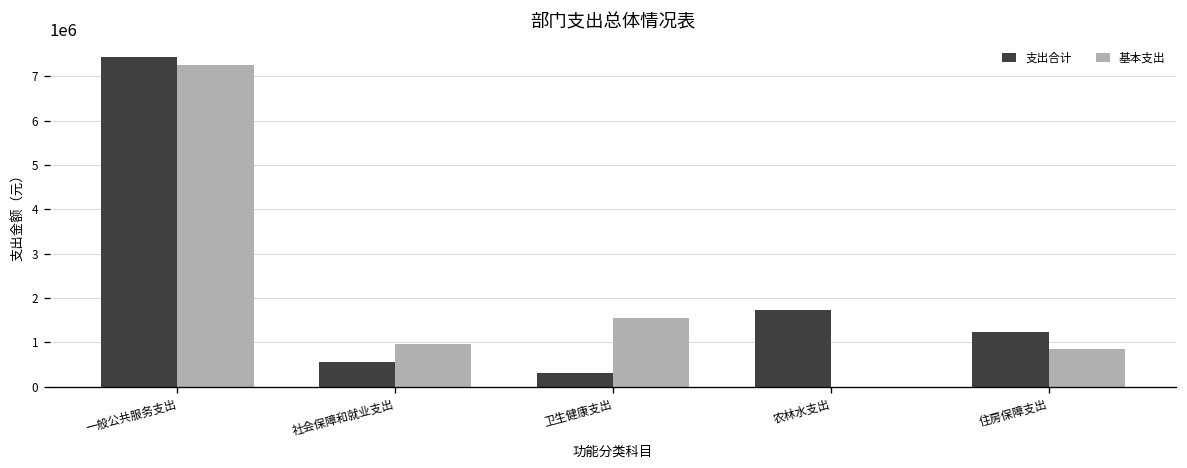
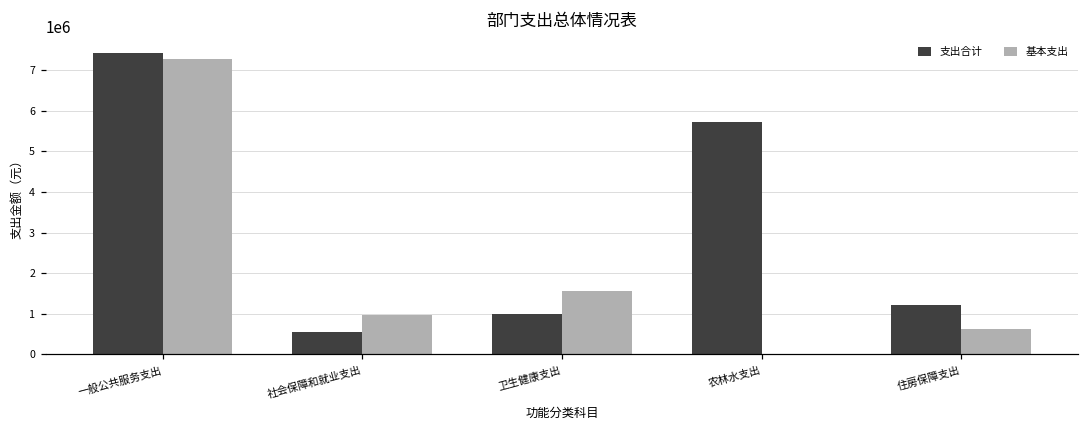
  {
    "支出合计": {
      "一般公共服务支出": 7400000,
      "社会保障和就业支出": 600000,
-     "卫生健康支出": 300000,
-     "农林水支出": 1700000,
+     "卫生健康支出": 1000000,
+     "农林水支出": 5700000,
      "住房保障支出": 1200000
    },
    "基本支出": {
      "一般公共服务支出": 7300000,
      "社会保障和就业支出": 1000000,
      "卫生健康支出": 1600000,
      "农林水支出": 0,
-     "住房保障支出": 800000
+     "住房保障支出": 600000
    }
  }
